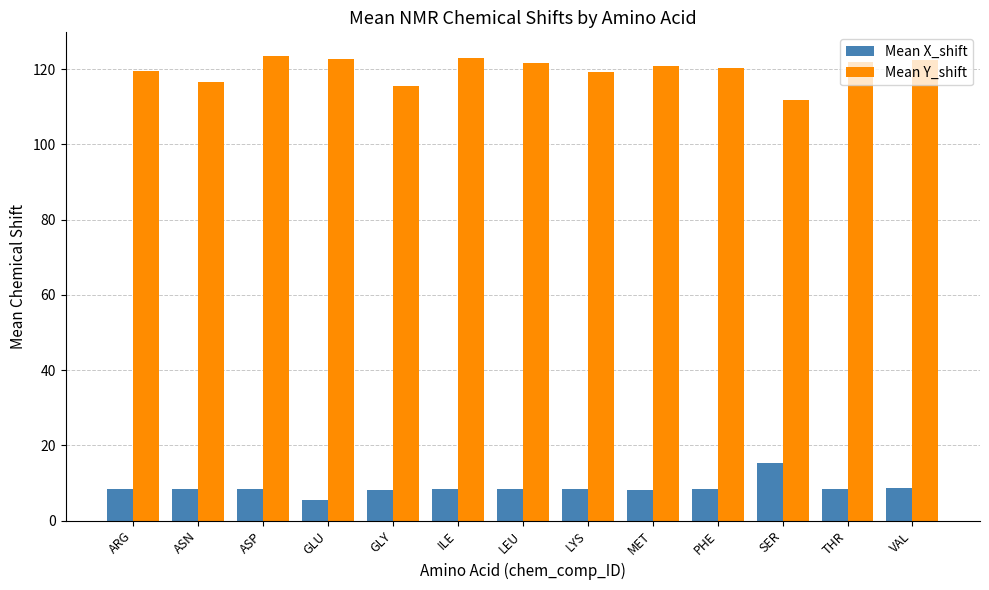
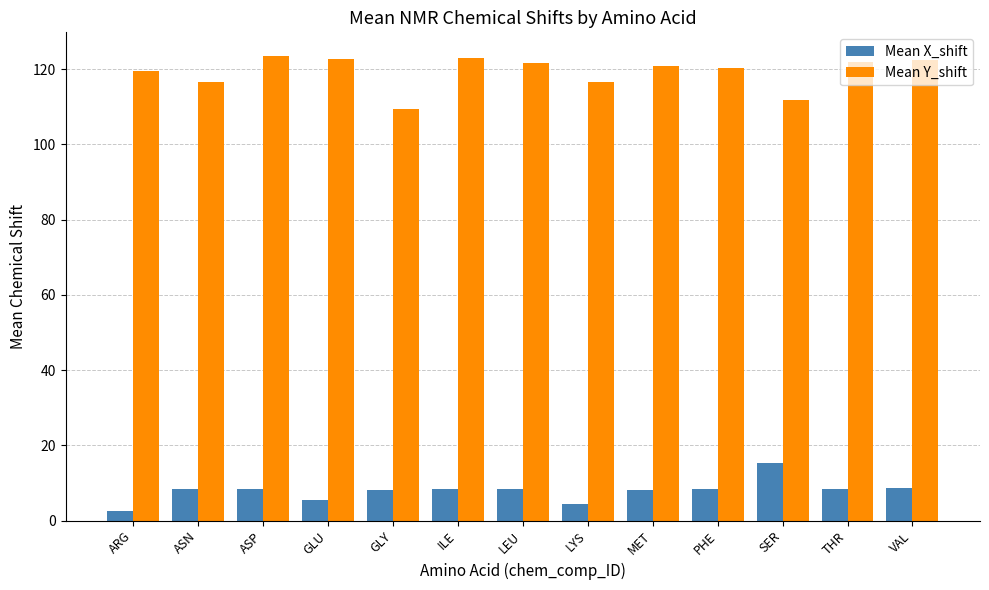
  {
    "Mean X_shift": {
-     "ARG": 8,
+     "ARG": 3,
      "ASN": 8,
      "ASP": 8,
      "GLU": 5,
      "GLY": 8,
      "ILE": 9,
      "LEU": 8,
-     "LYS": 8,
+     "LYS": 5,
      "MET": 8,
      "PHE": 8,
      "SER": 15,
      "THR": 8,
      "VAL": 9
    },
    "Mean Y_shift": {
      "ARG": 119,
      "ASN": 117,
      "ASP": 124,
      "GLU": 123,
-     "GLY": 115,
+     "GLY": 109,
      "ILE": 123,
      "LEU": 122,
-     "LYS": 119,
+     "LYS": 117,
      "MET": 121,
      "PHE": 120,
      "SER": 112
    }
  }
